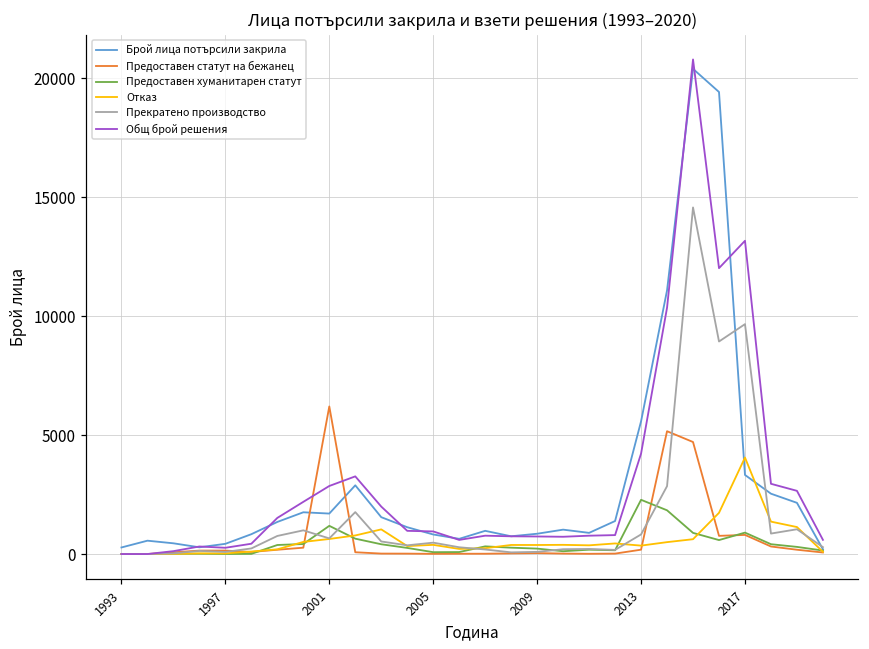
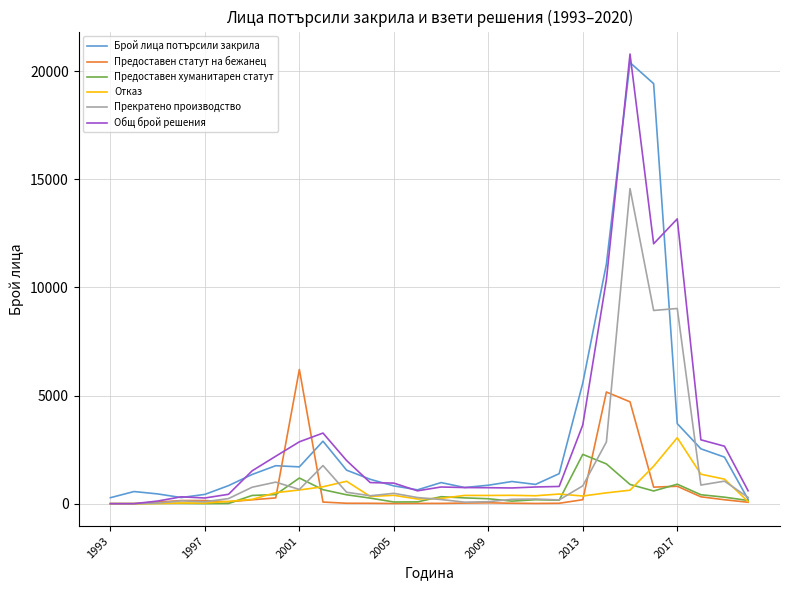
  {
    "Брой лица потърсили закрила": {
      "1993": 300,
      "1997": 400,
      "2001": 1700,
      "2005": 800,
      "2013": 5600,
-     "2017": 3300
+     "2017": 3700
    },
    "Предоставен статут на бежанец": {
      "2001": 6200,
      "2013": 200
    },
    "Предоставен хуманитарен статут": {
      "2001": 1200,
      "2009": 200,
      "2013": 2300
    },
    "Отказ": {
      "2009": 400,
      "2013": 400,
-     "2017": 4100
+     "2017": 3000
    },
    "Прекратено производство": {
      "2013": 800,
-     "2017": 9700
+     "2017": 9000
    },
    "Общ брой решения": {
      "2001": 2900,
      "2005": 1000,
-     "2013": 4200,
+     "2013": 3600,
      "2017": 13200
    }
  }
